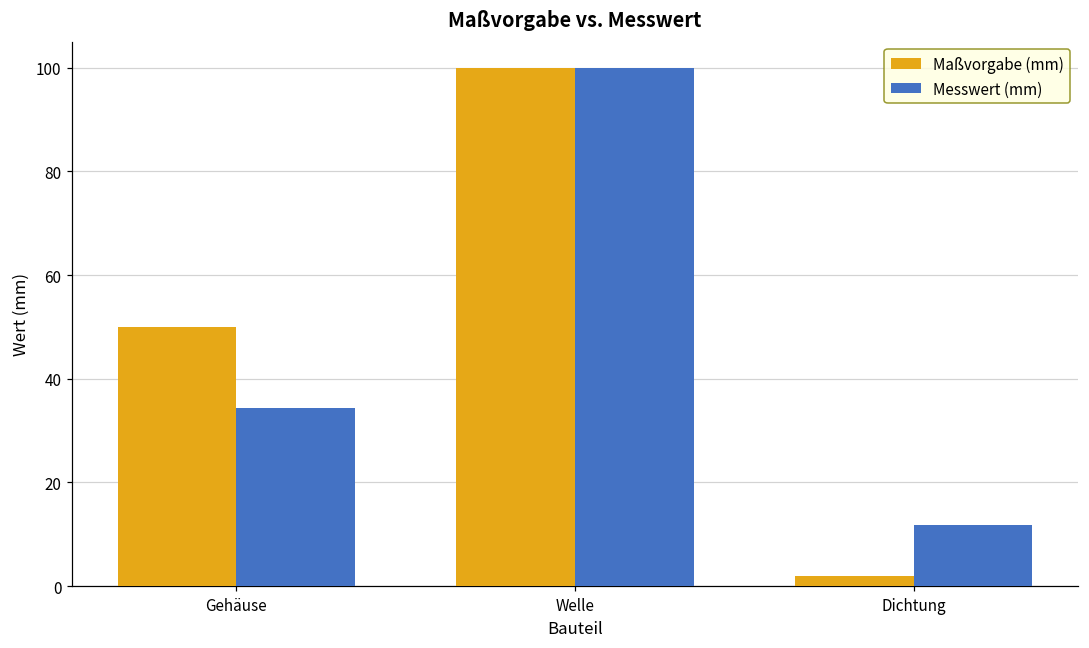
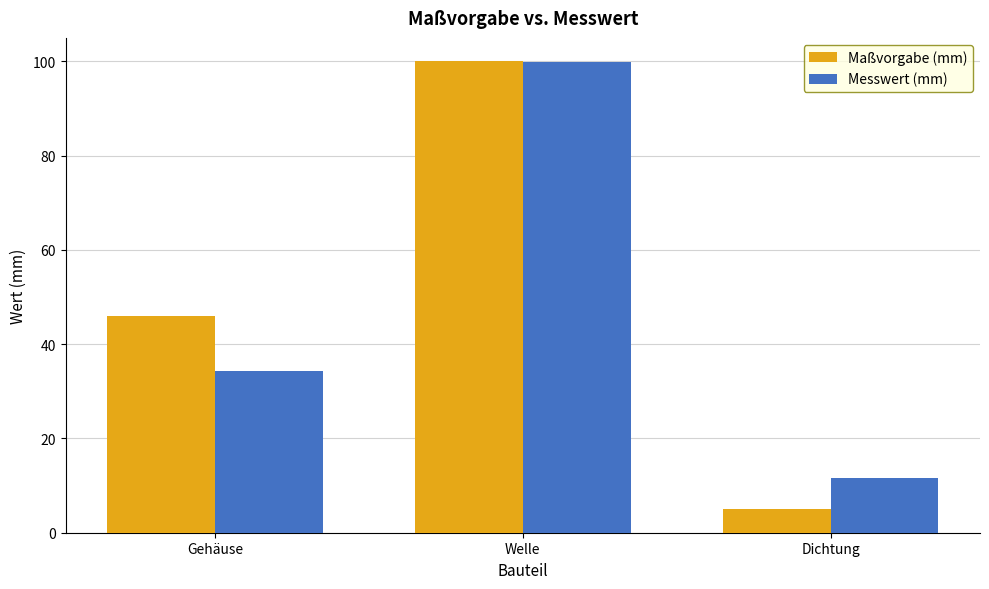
  {
    "Maßvorgabe (mm)": {
-     "Gehäuse": 50,
+     "Gehäuse": 46,
      "Welle": 100,
-     "Dichtung": 2
+     "Dichtung": 5
    },
    "Messwert (mm)": {
      "Gehäuse": 34,
      "Welle": 100,
      "Dichtung": 12
    }
  }
